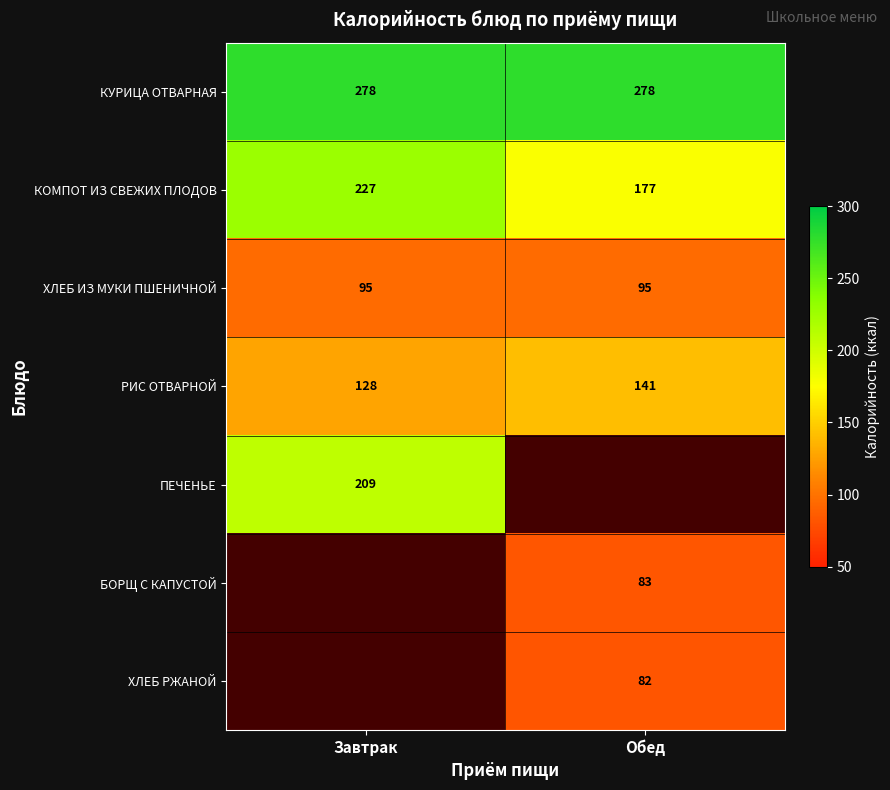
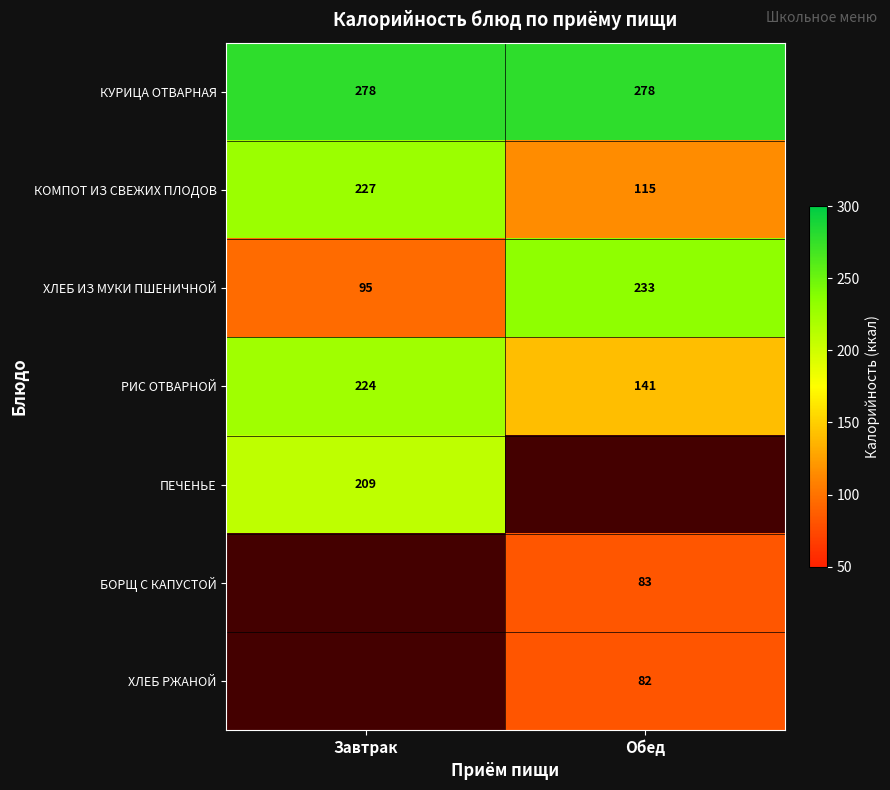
  {
    "КУРИЦА ОТВАРНАЯ": {
      "Завтрак": 278,
      "Обед": 278
    },
    "КОМПОТ ИЗ СВЕЖИХ ПЛОДОВ": {
      "Завтрак": 227,
-     "Обед": 177
+     "Обед": 115
    },
    "ХЛЕБ ИЗ МУКИ ПШЕНИЧНОЙ": {
      "Завтрак": 95,
-     "Обед": 95
+     "Обед": 233
    },
    "РИС ОТВАРНОЙ": {
-     "Завтрак": 128,
+     "Завтрак": 224,
      "Обед": 141
    },
    "ПЕЧЕНЬЕ": {
      "Завтрак": 209
    },
    "БОРЩ С КАПУСТОЙ": {
      "Обед": 83
    },
    "ХЛЕБ РЖАНОЙ": {
      "Обед": 82
    }
  }
